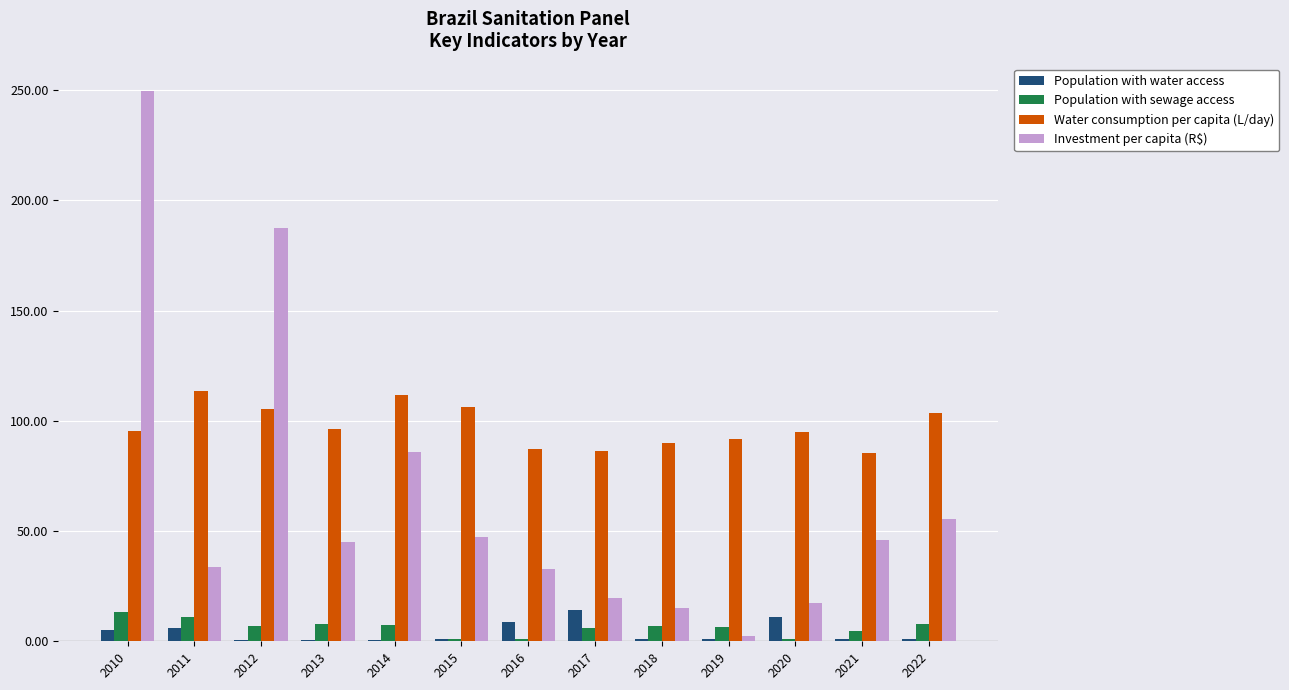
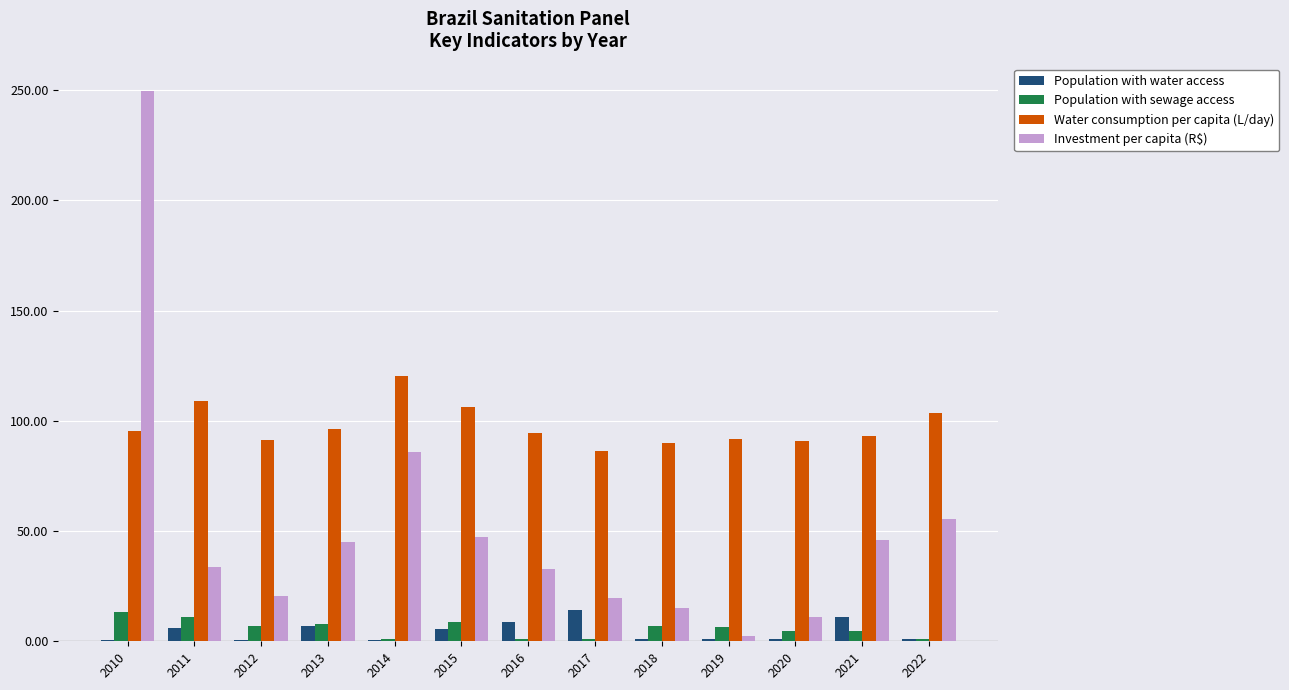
  {
    "Population with water access": {
-     "2010": 5,
+     "2010": 1,
      "2011": 6,
-     "2013": 1,
-     "2015": 1,
+     "2013": 7,
+     "2015": 6,
      "2016": 9,
      "2017": 14,
-     "2020": 11,
-     "2021": 1
+     "2020": 1,
+     "2021": 11
    },
    "Population with sewage access": {
      "2010": 13,
      "2011": 11,
      "2012": 7,
      "2013": 8,
-     "2014": 7,
-     "2015": 1,
-     "2017": 6,
+     "2014": 1,
+     "2015": 9,
+     "2017": 1,
      "2018": 7,
      "2019": 7,
-     "2020": 1,
+     "2020": 5,
      "2021": 5,
-     "2022": 8
+     "2022": 1
    },
    "Water consumption per capita (L/day)": {
      "2010": 95,
-     "2011": 114,
-     "2012": 106,
+     "2011": 109,
+     "2012": 92,
      "2013": 96,
-     "2014": 112,
+     "2014": 120,
      "2015": 106,
-     "2016": 87,
+     "2016": 94,
      "2017": 86,
      "2018": 90,
      "2019": 92,
-     "2020": 95,
-     "2021": 85,
+     "2020": 91,
+     "2021": 93,
      "2022": 104
    },
    "Investment per capita (R$)": {
      "2010": 250,
      "2011": 34,
-     "2012": 187,
+     "2012": 21,
      "2013": 45,
      "2014": 86,
      "2015": 47,
      "2016": 33,
      "2017": 20,
      "2018": 15,
      "2019": 3,
-     "2020": 17,
+     "2020": 11,
      "2021": 46,
      "2022": 55
    }
  }
